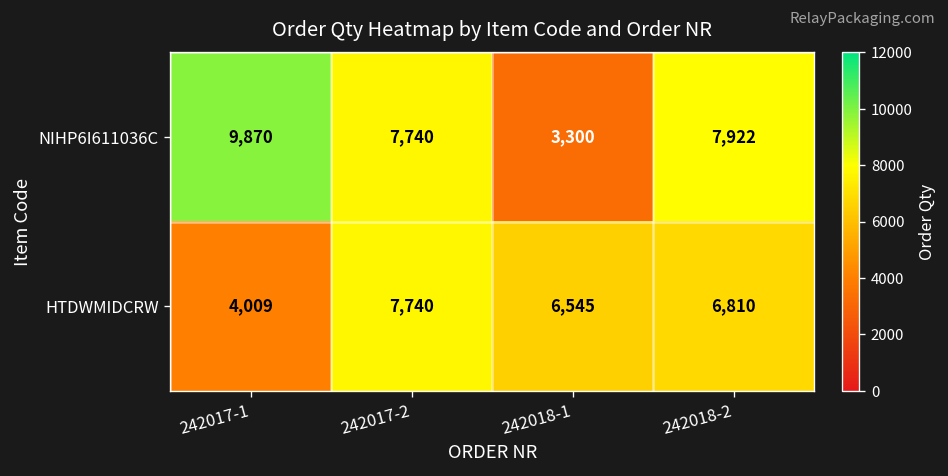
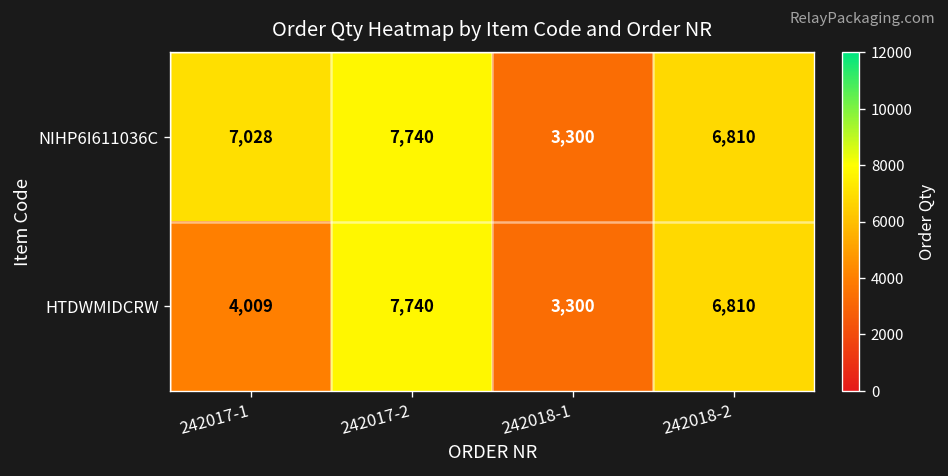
  {
    "NIHP6I611036C": {
-     "242017-1": "9,870",
+     "242017-1": "7,028",
      "242017-2": "7,740",
      "242018-1": "3,300",
-     "242018-2": "7,922"
+     "242018-2": "6,810"
    },
    "HTDWMIDCRW": {
      "242017-1": "4,009",
      "242017-2": "7,740",
-     "242018-1": "6,545",
+     "242018-1": "3,300",
      "242018-2": "6,810"
    }
  }
